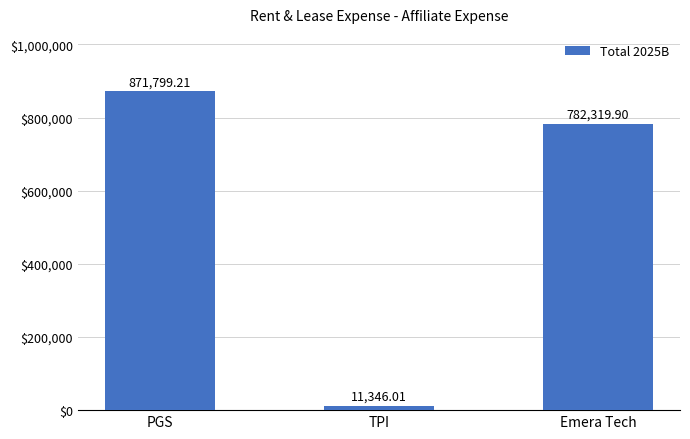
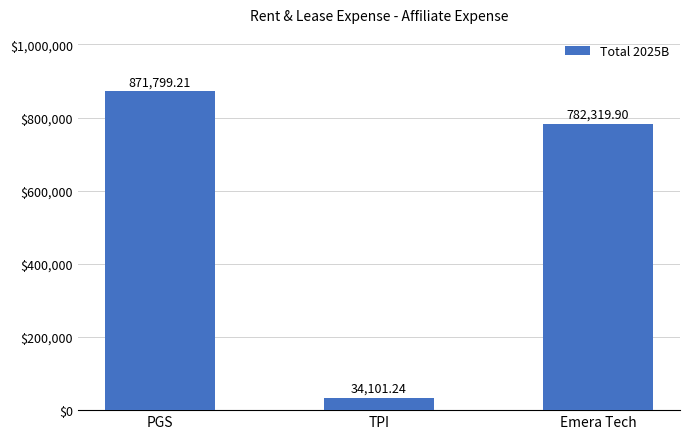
  {
    "PGS": "871,799.21",
-   "TPI": "11,346.01",
+   "TPI": "34,101.24",
    "Emera Tech": "782,319.90"
  }
